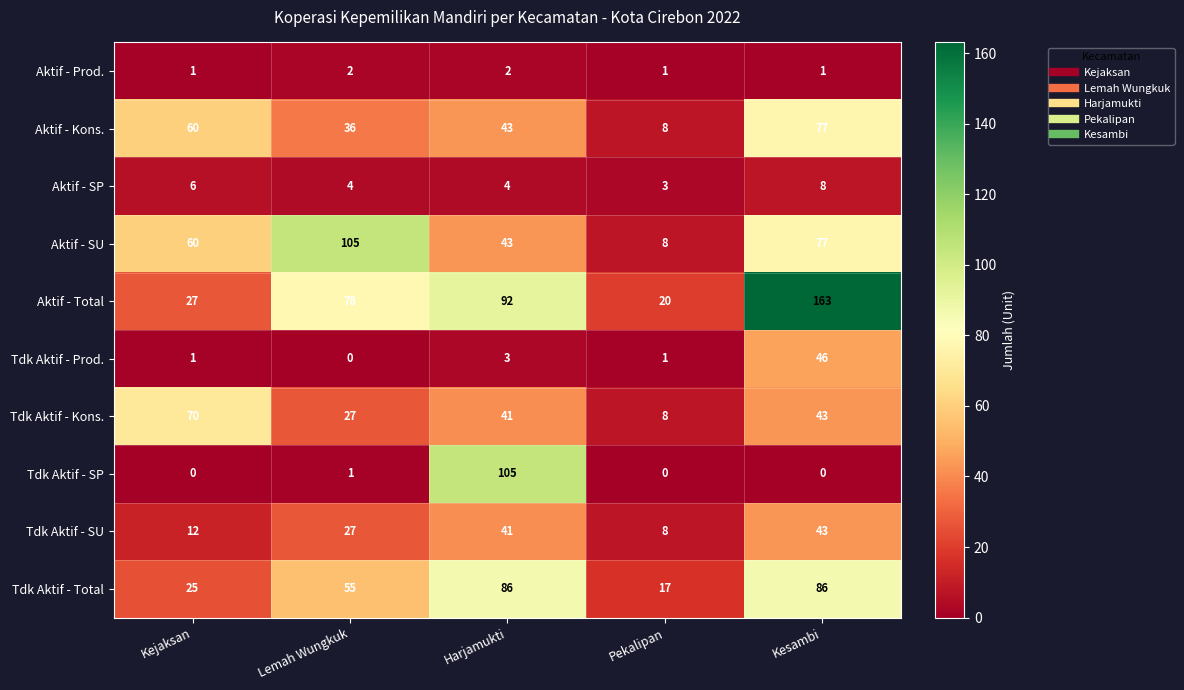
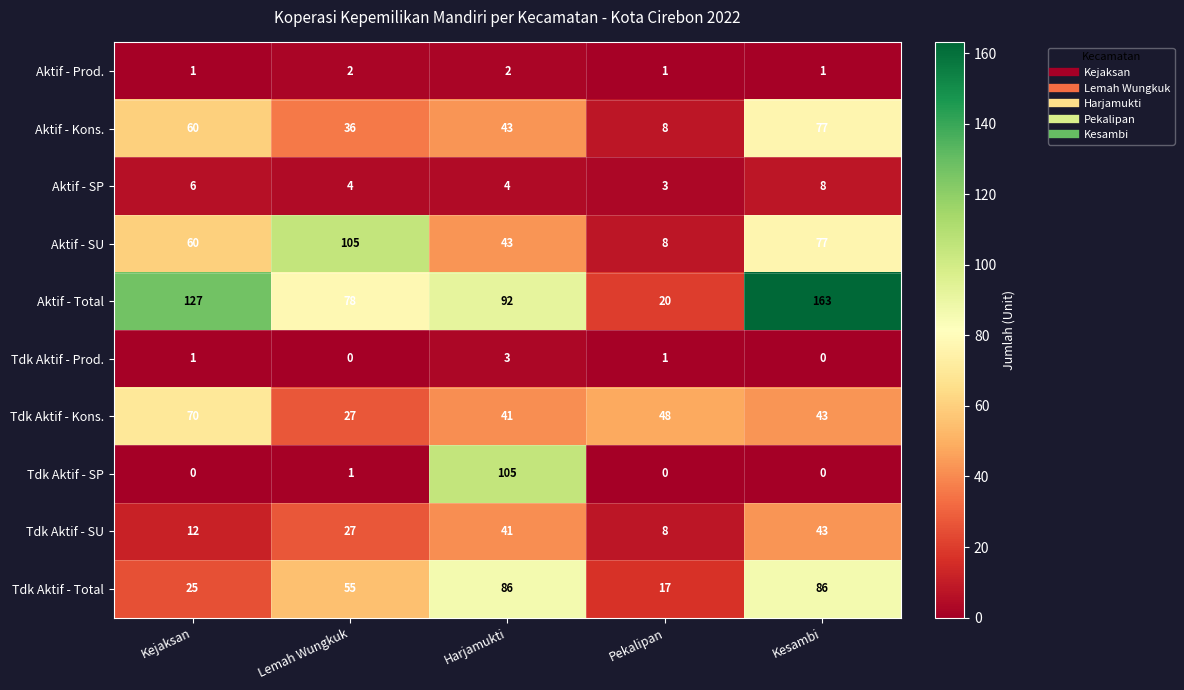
  {
    "Aktif - Prod.": {
      "Kejaksan": 1,
      "Lemah Wungkuk": 2,
      "Harjamukti": 2,
      "Pekalipan": 1,
      "Kesambi": 1
    },
    "Aktif - Kons.": {
      "Kejaksan": 60,
      "Lemah Wungkuk": 36,
      "Harjamukti": 43,
      "Pekalipan": 8,
      "Kesambi": 77
    },
    "Aktif - SP": {
      "Kejaksan": 6,
      "Lemah Wungkuk": 4,
      "Harjamukti": 4,
      "Pekalipan": 3,
      "Kesambi": 8
    },
    "Aktif - SU": {
      "Kejaksan": 60,
      "Lemah Wungkuk": 105,
      "Harjamukti": 43,
      "Pekalipan": 8,
      "Kesambi": 77
    },
    "Aktif - Total": {
-     "Kejaksan": 27,
+     "Kejaksan": 127,
      "Lemah Wungkuk": 78,
      "Harjamukti": 92,
      "Pekalipan": 20,
      "Kesambi": 163
    },
    "Tdk Aktif - Prod.": {
      "Kejaksan": 1,
      "Lemah Wungkuk": 0,
      "Harjamukti": 3,
      "Pekalipan": 1,
-     "Kesambi": 46
+     "Kesambi": 0
    },
    "Tdk Aktif - Kons.": {
      "Kejaksan": 70,
      "Lemah Wungkuk": 27,
      "Harjamukti": 41,
-     "Pekalipan": 8,
+     "Pekalipan": 48,
      "Kesambi": 43
    },
    "Tdk Aktif - SP": {
      "Kejaksan": 0,
      "Lemah Wungkuk": 1,
      "Harjamukti": 105,
      "Pekalipan": 0,
      "Kesambi": 0
    },
    "Tdk Aktif - SU": {
      "Kejaksan": 12,
      "Lemah Wungkuk": 27,
      "Harjamukti": 41,
      "Pekalipan": 8,
      "Kesambi": 43
    },
    "Tdk Aktif - Total": {
      "Kejaksan": 25,
      "Lemah Wungkuk": 55,
      "Harjamukti": 86,
      "Pekalipan": 17,
      "Kesambi": 86
    }
  }
